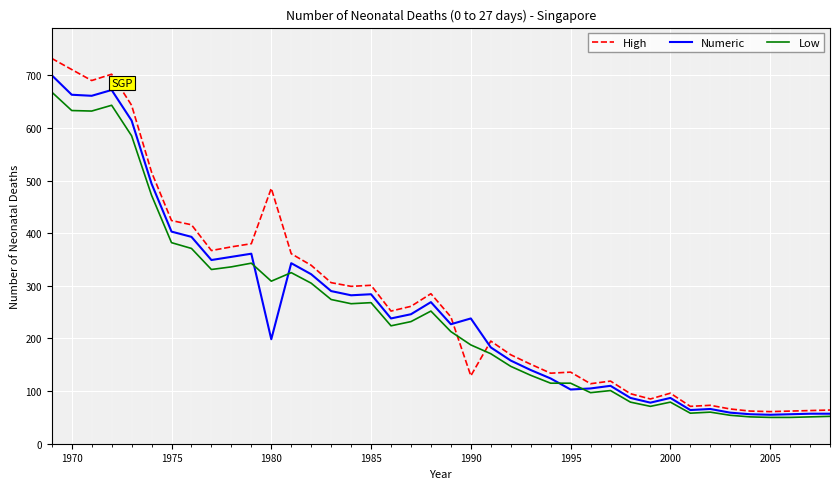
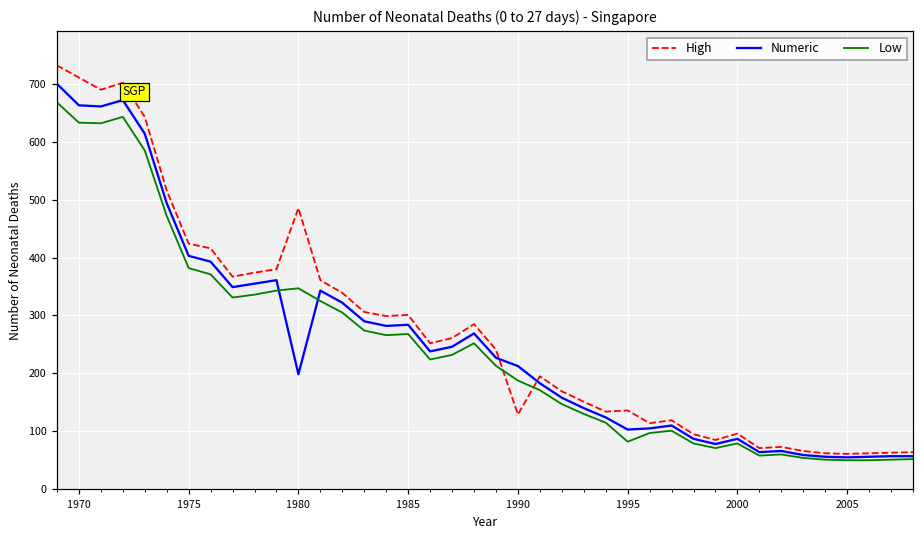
  {
    "High": {
      "1970": 710,
      "1975": 420,
      "1980": 490,
      "1985": 300,
      "1990": 130,
      "1995": 140,
      "2000": 100,
      "2005": 60
    },
    "Numeric": {
      "1970": 660,
      "1975": 400,
      "1980": 200,
      "1985": 280,
-     "1990": 240,
+     "1990": 210,
      "1995": 100,
      "2000": 90,
      "2005": 60
    },
    "Low": {
      "1970": 630,
      "1975": 380,
-     "1980": 310,
+     "1980": 350,
      "1985": 270,
      "1990": 190,
-     "1995": 120,
+     "1995": 80,
      "2000": 80,
      "2005": 50
    }
  }
